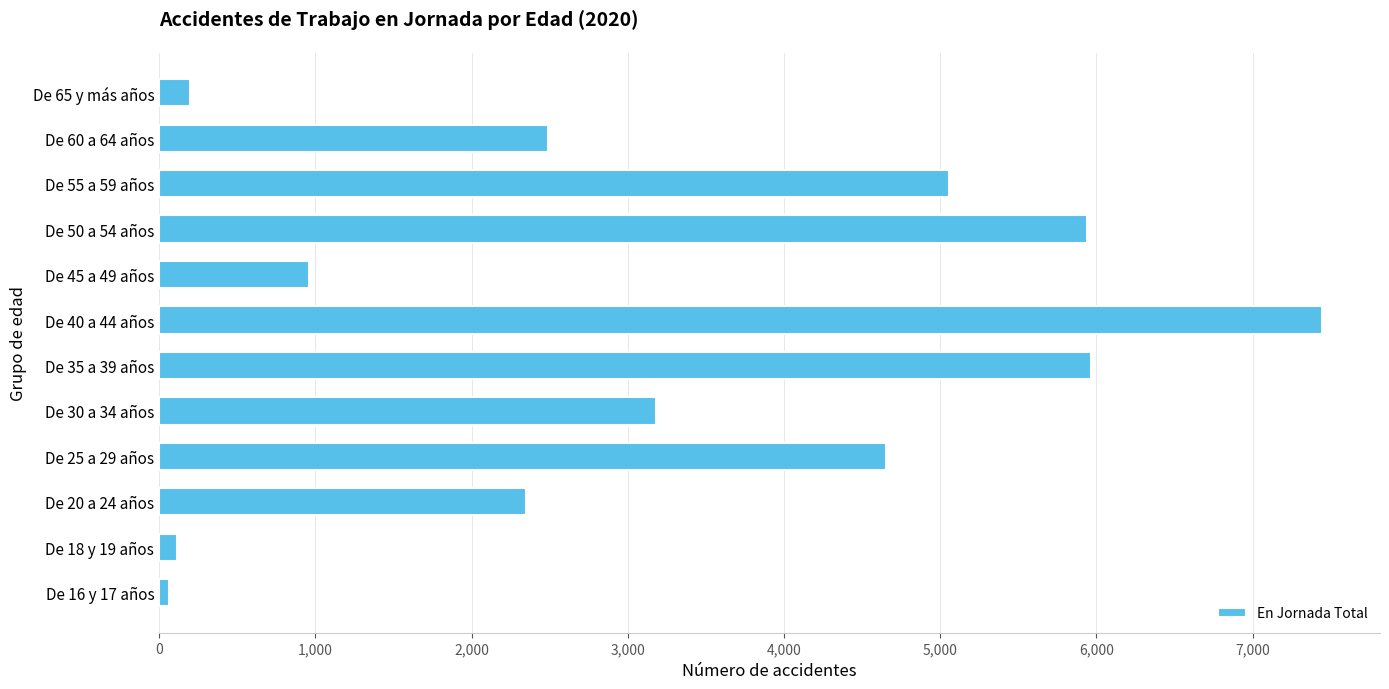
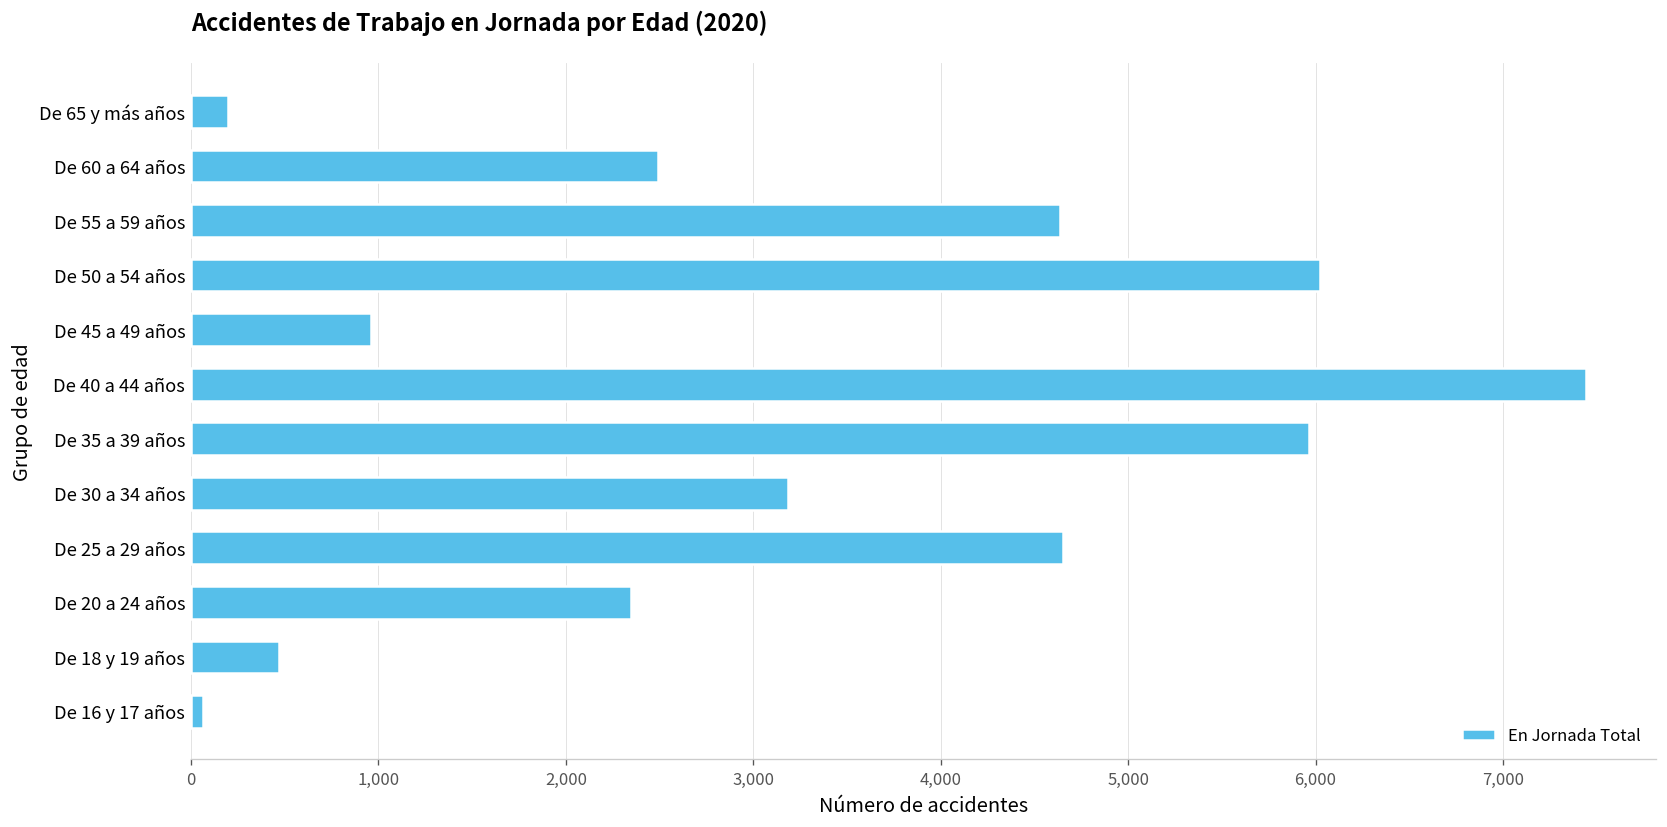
  {
    "De 65 y más años": "200",
    "De 60 a 64 años": "2,490",
-   "De 55 a 59 años": "5,060",
-   "De 50 a 54 años": "5,940",
+   "De 55 a 59 años": "4,640",
+   "De 50 a 54 años": "6,020",
    "De 45 a 49 años": "960",
    "De 40 a 44 años": "7,440",
    "De 35 a 39 años": "5,970",
    "De 30 a 34 años": "3,180",
    "De 25 a 29 años": "4,650",
    "De 20 a 24 años": "2,350",
-   "De 18 y 19 años": "110",
+   "De 18 y 19 años": "470",
    "De 16 y 17 años": "60"
  }
